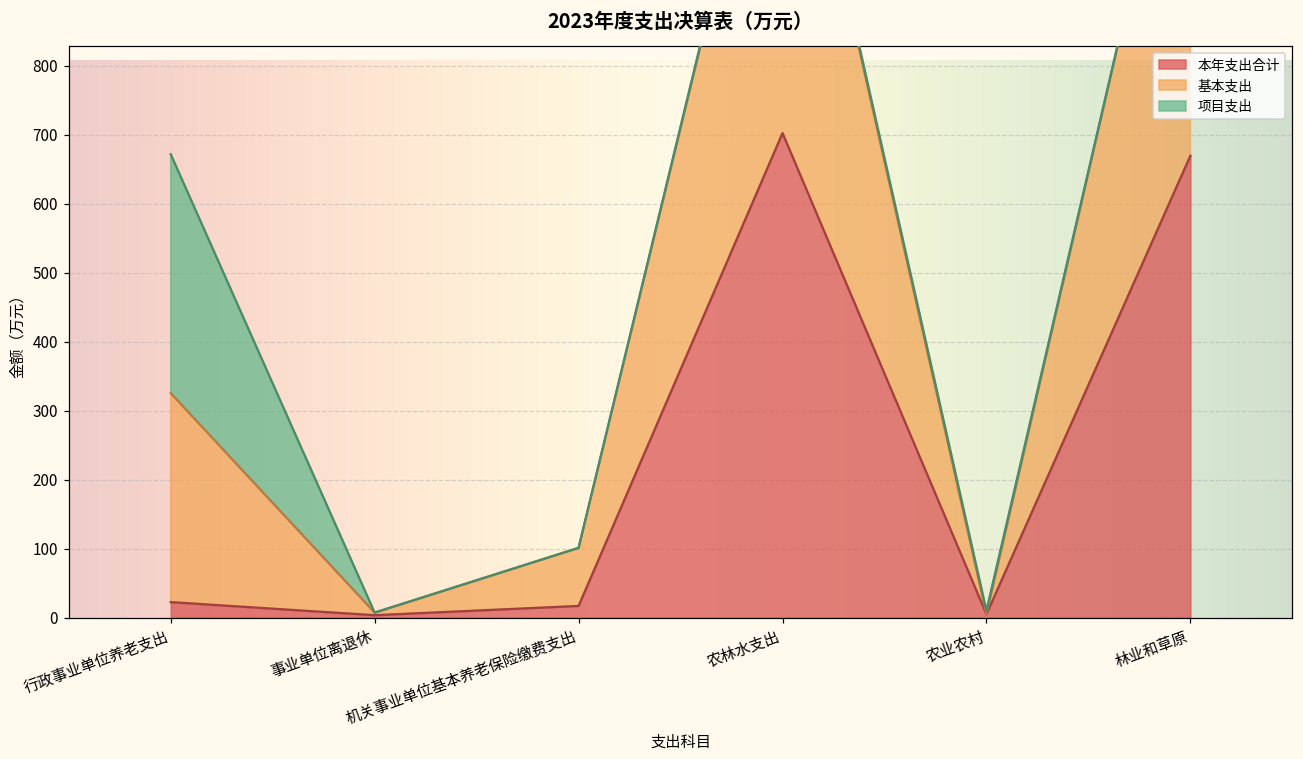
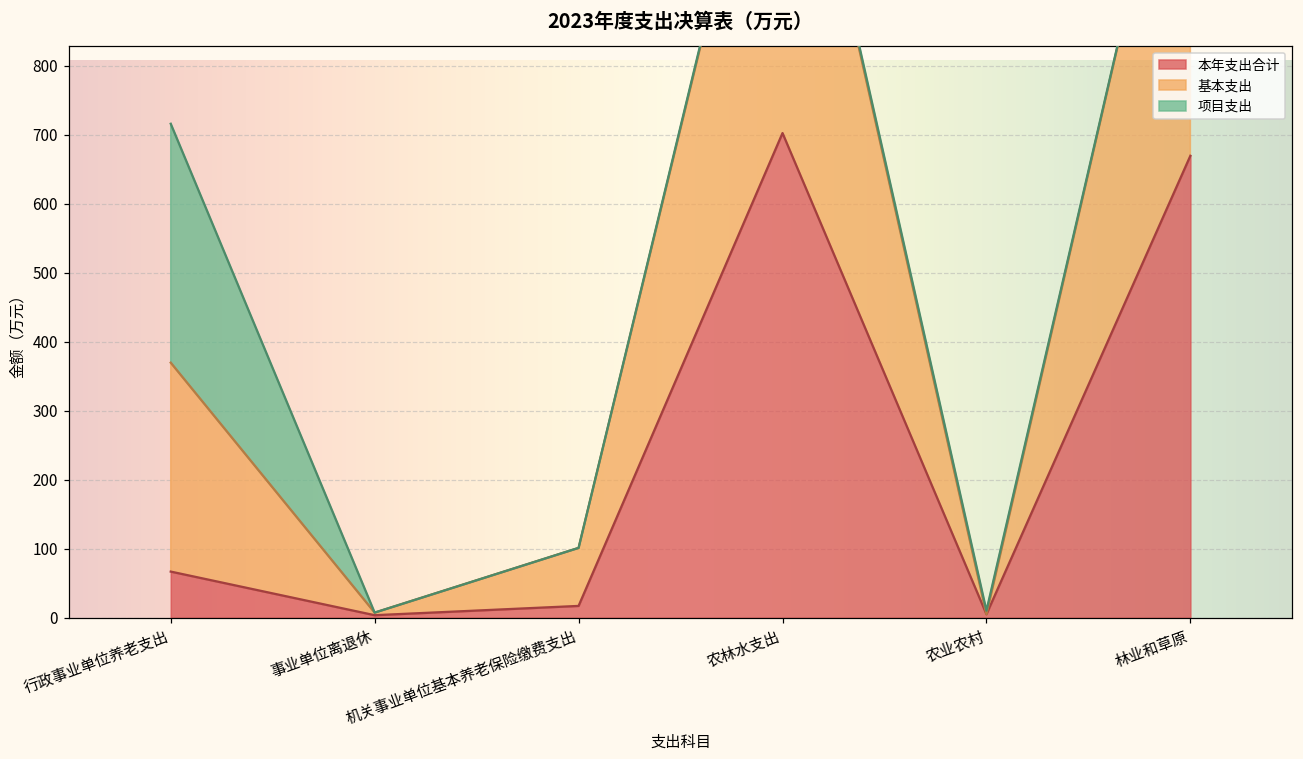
  {
    "本年支出合计": {
-     "行政事业单位养老支出": 20,
+     "行政事业单位养老支出": 70,
      "机关事业单位基本养老保险缴费支出": 20,
      "农林水支出": 700,
      "林业和草原": 670
    },
    "基本支出": {
      "行政事业单位养老支出": 300
    },
    "项目支出": {
      "行政事业单位养老支出": 350,
      "农业农村": 10
    }
  }
